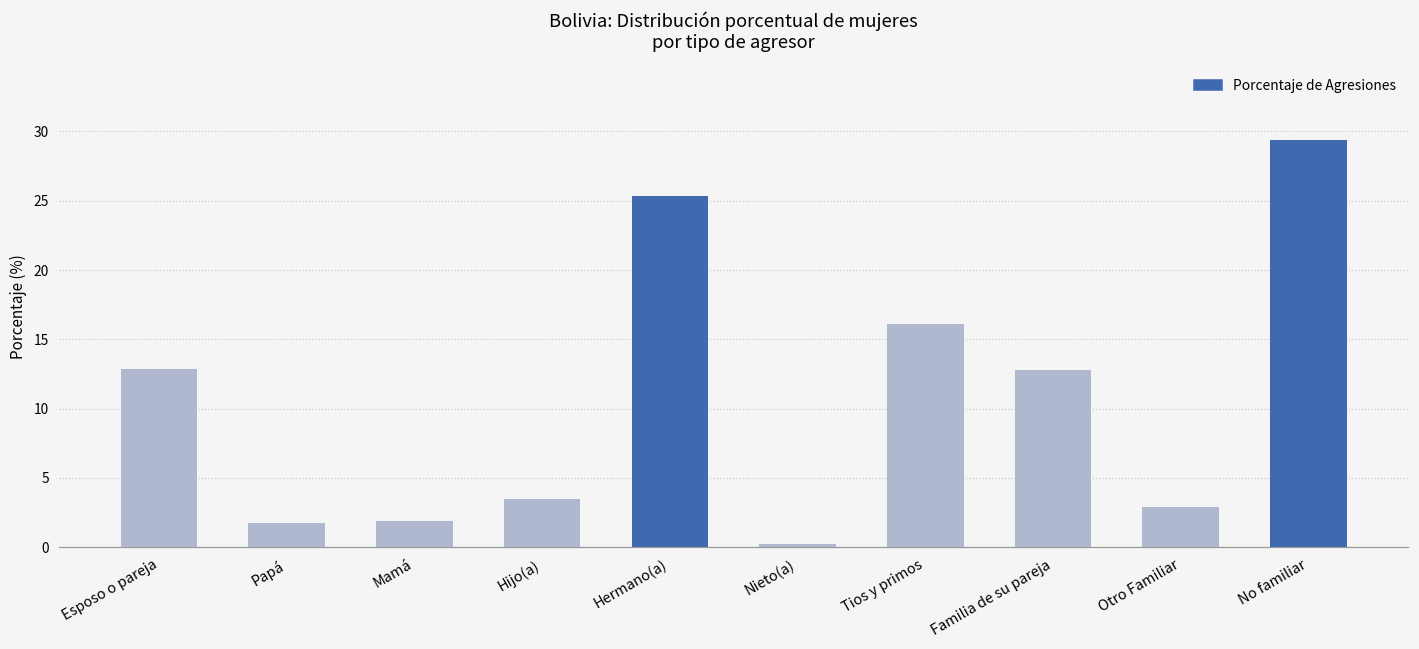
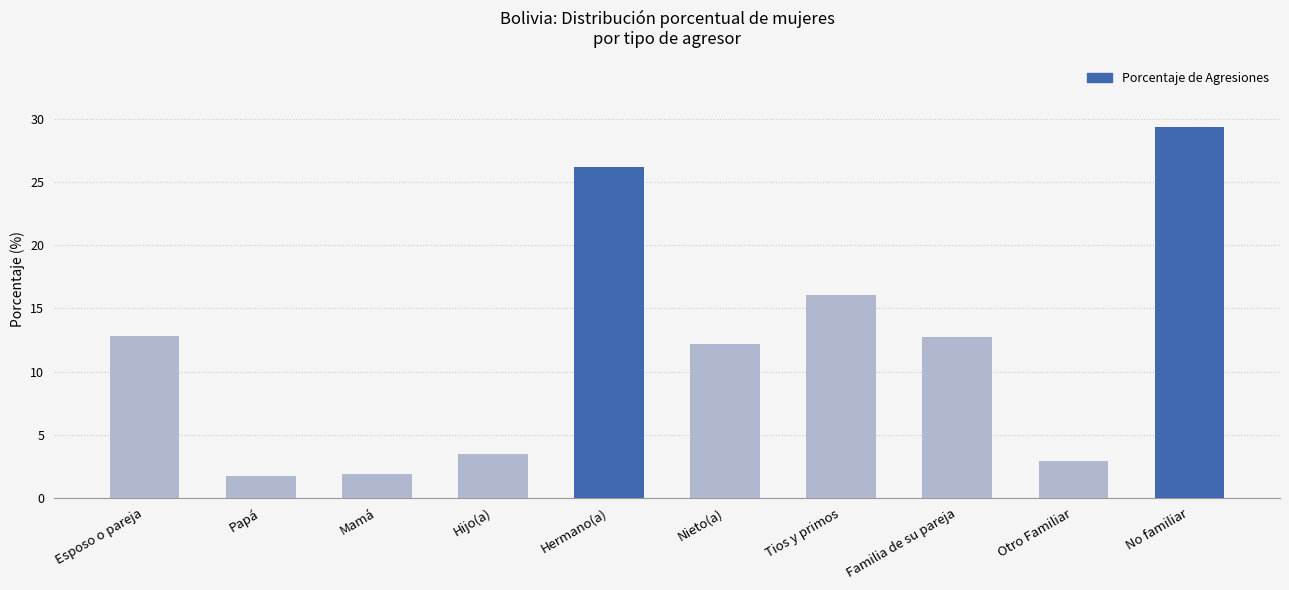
  {
    "Esposo o pareja": 12.8,
    "Papá": 1.7,
    "Mamá": 1.9,
    "Hijo(a)": 3.5,
-   "Hermano(a)": 25.3,
-   "Nieto(a)": 0.2,
+   "Hermano(a)": 26.3,
+   "Nieto(a)": 12.2,
    "Tios y primos": 16.1,
    "Familia de su pareja": 12.8,
    "Otro Familiar": 2.9,
    "No familiar": 29.4
  }
